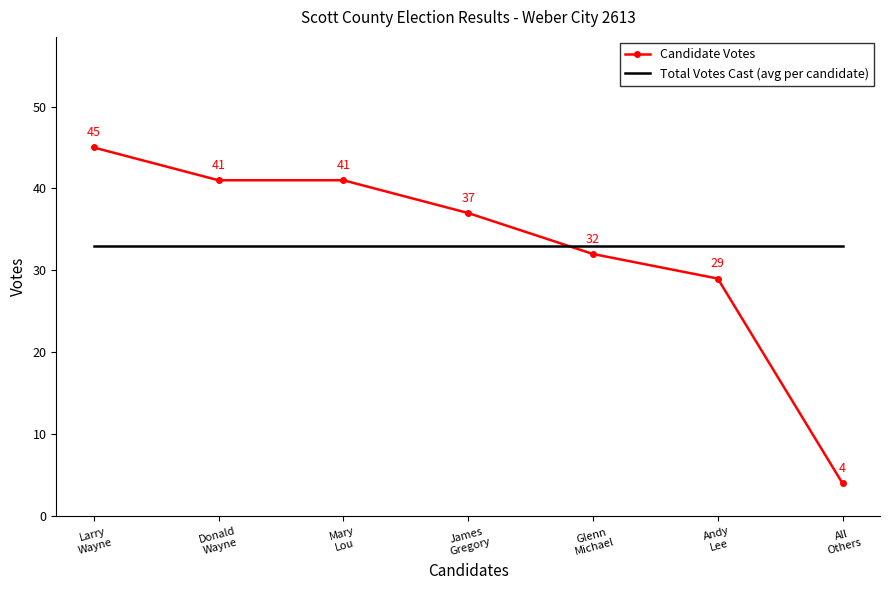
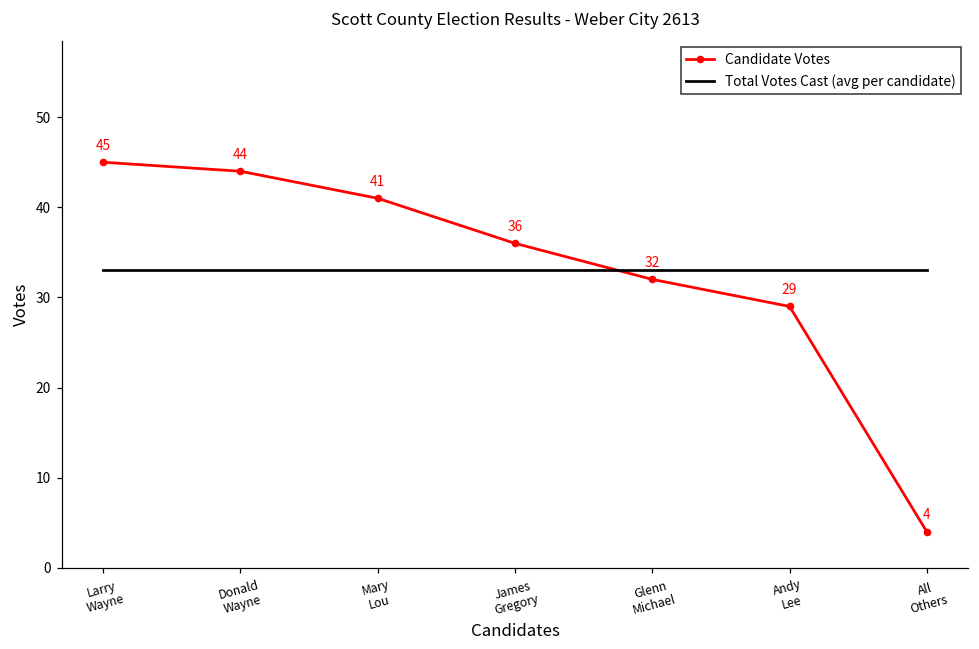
  {
    "Candidate Votes": {
      "Larry Wayne": 45,
-     "Donald Wayne": 41,
+     "Donald Wayne": 44,
      "Mary Lou": 41,
-     "James Gregory": 37,
+     "James Gregory": 36,
      "Andy Lee": 29,
      "All Others": 4
    },
    "Total Votes Cast (avg per candidate)": {
      "Larry Wayne": 33,
      "Donald Wayne": 33,
      "Mary Lou": 33,
      "James Gregory": 33,
      "Andy Lee": 33,
      "All Others": 33
    }
  }
